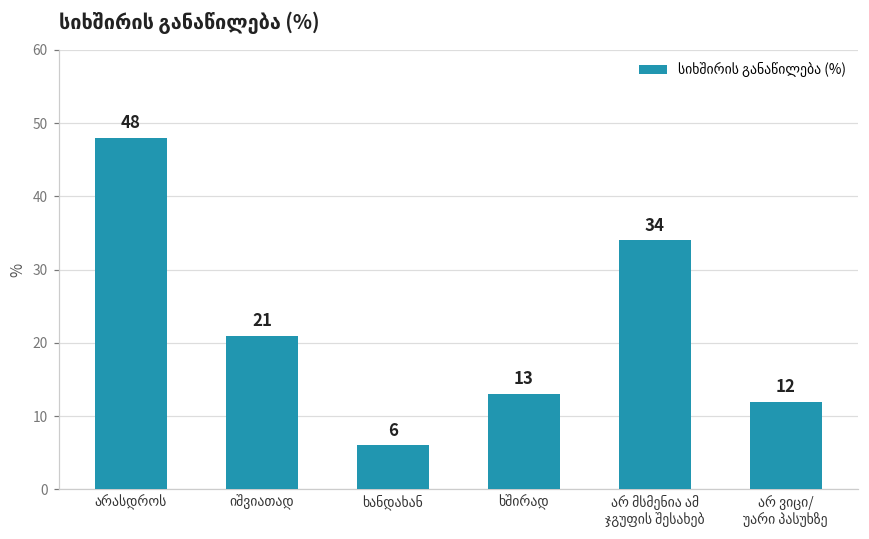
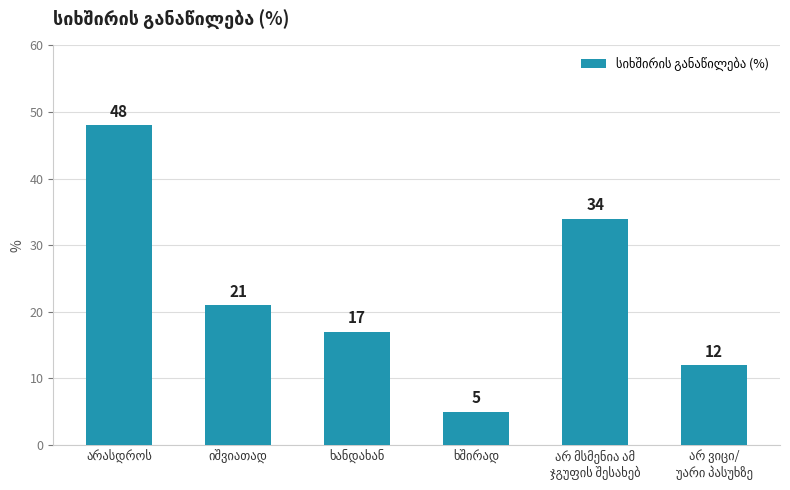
  {
    "არასდროს": 48,
    "იშვიათად": 21,
-   "ხანდახან": 6,
-   "ხშირად": 13,
+   "ხანდახან": 17,
+   "ხშირად": 5,
    "არ მსმენია ამ ჯგუფის შესახებ": 34,
    "არ ვიცი/ უარი პასუხზე": 12
  }
